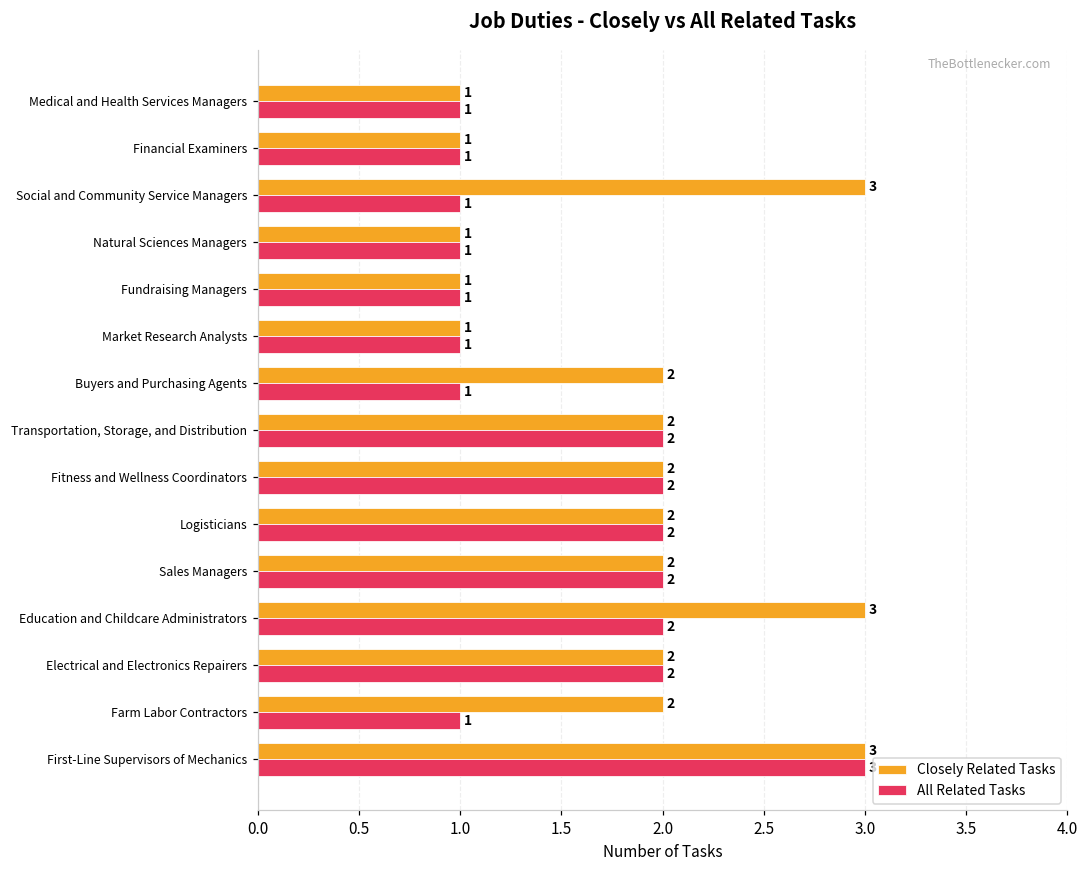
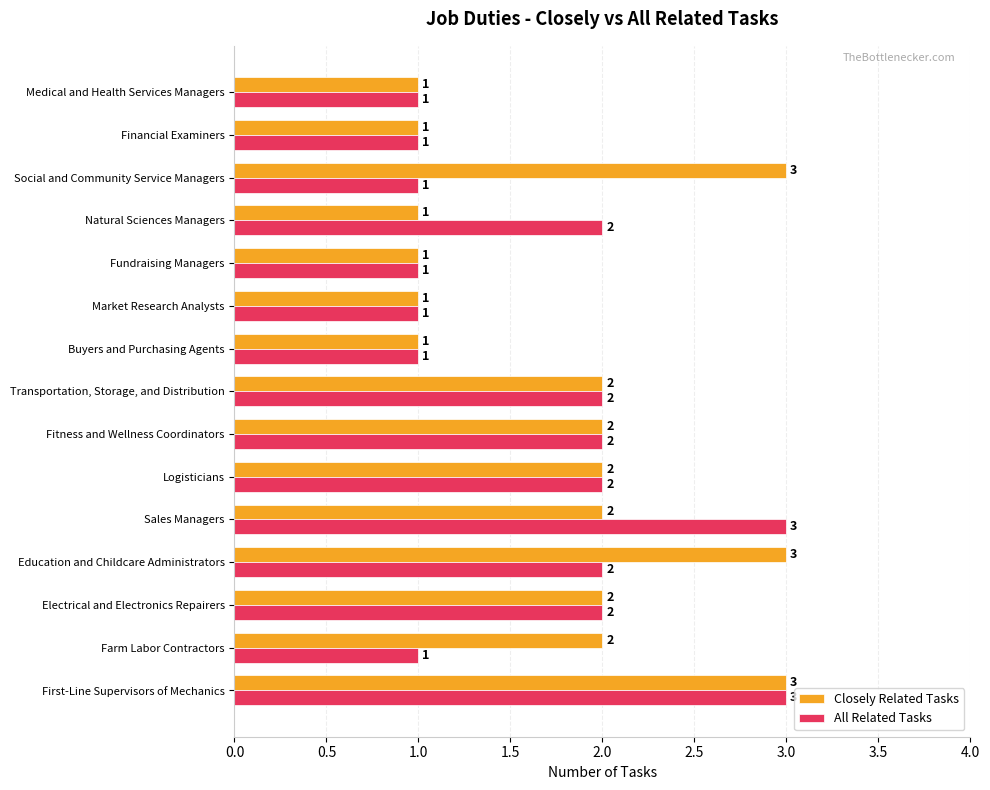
  {
    "Closely Related Tasks": {
      "Medical and Health Services Managers": 1,
      "Financial Examiners": 1,
      "Social and Community Service Managers": 3,
      "Natural Sciences Managers": 1,
      "Fundraising Managers": 1,
      "Market Research Analysts": 1,
-     "Buyers and Purchasing Agents": 2,
+     "Buyers and Purchasing Agents": 1,
      "Transportation, Storage, and Distribution": 2,
      "Fitness and Wellness Coordinators": 2,
      "Logisticians": 2,
      "Sales Managers": 2,
      "Education and Childcare Administrators": 3,
      "Electrical and Electronics Repairers": 2,
      "Farm Labor Contractors": 2
    },
    "All Related Tasks": {
      "Medical and Health Services Managers": 1,
      "Financial Examiners": 1,
      "Social and Community Service Managers": 1,
-     "Natural Sciences Managers": 1,
+     "Natural Sciences Managers": 2,
      "Fundraising Managers": 1,
      "Market Research Analysts": 1,
      "Buyers and Purchasing Agents": 1,
      "Transportation, Storage, and Distribution": 2,
      "Fitness and Wellness Coordinators": 2,
      "Logisticians": 2,
-     "Sales Managers": 2,
+     "Sales Managers": 3,
      "Education and Childcare Administrators": 2,
      "Electrical and Electronics Repairers": 2,
      "Farm Labor Contractors": 1
    }
  }
